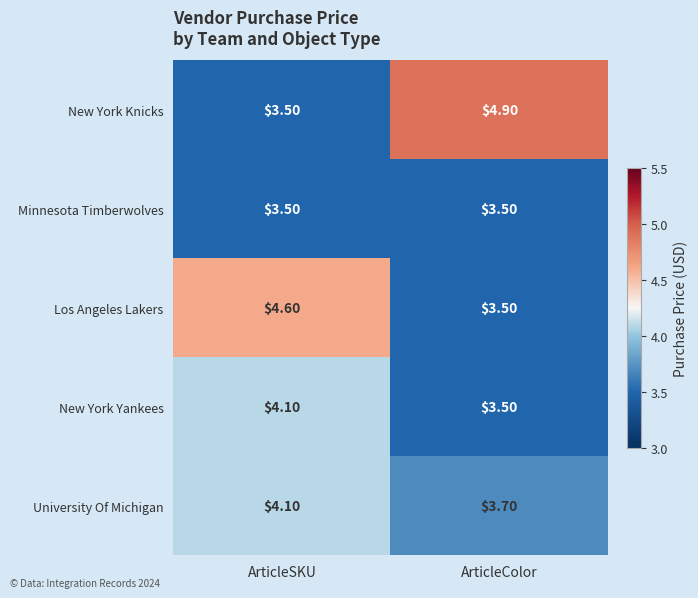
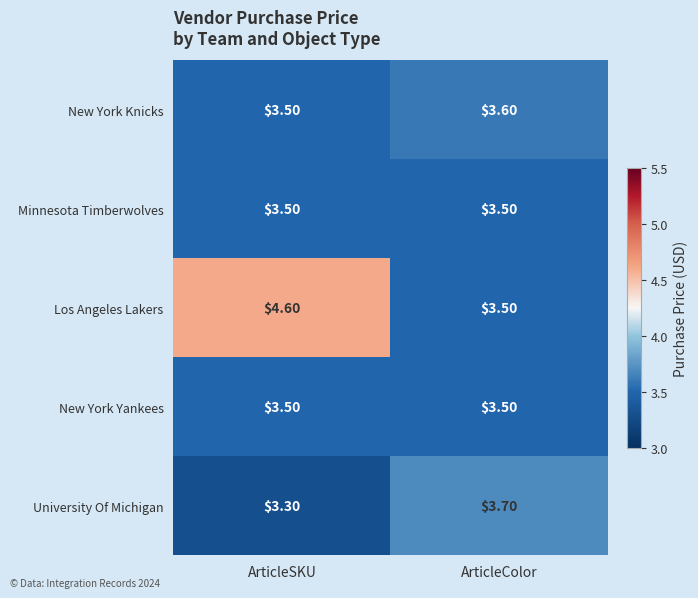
  {
    "New York Knicks": {
      "ArticleSKU": "$3.50",
-     "ArticleColor": "$4.90"
+     "ArticleColor": "$3.60"
    },
    "Minnesota Timberwolves": {
      "ArticleSKU": "$3.50",
      "ArticleColor": "$3.50"
    },
    "Los Angeles Lakers": {
      "ArticleSKU": "$4.60",
      "ArticleColor": "$3.50"
    },
    "New York Yankees": {
-     "ArticleSKU": "$4.10",
+     "ArticleSKU": "$3.50",
      "ArticleColor": "$3.50"
    },
    "University Of Michigan": {
-     "ArticleSKU": "$4.10",
+     "ArticleSKU": "$3.30",
      "ArticleColor": "$3.70"
    }
  }
